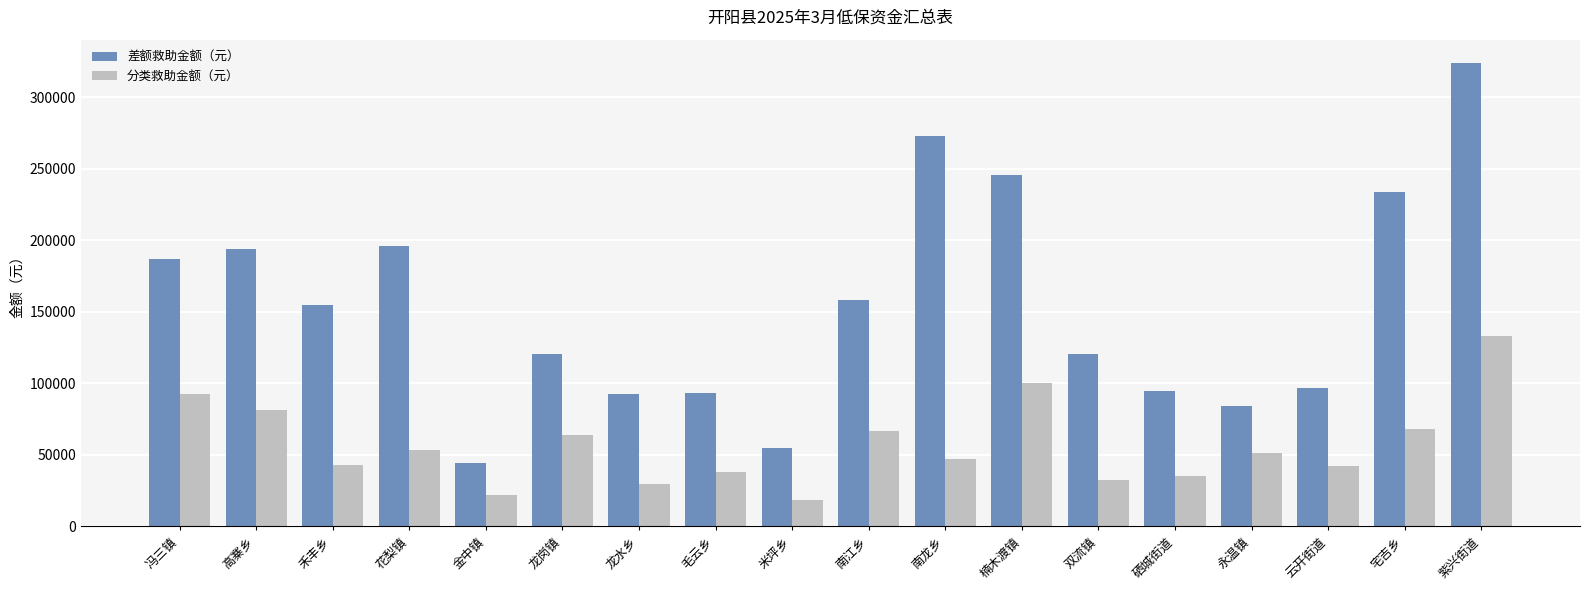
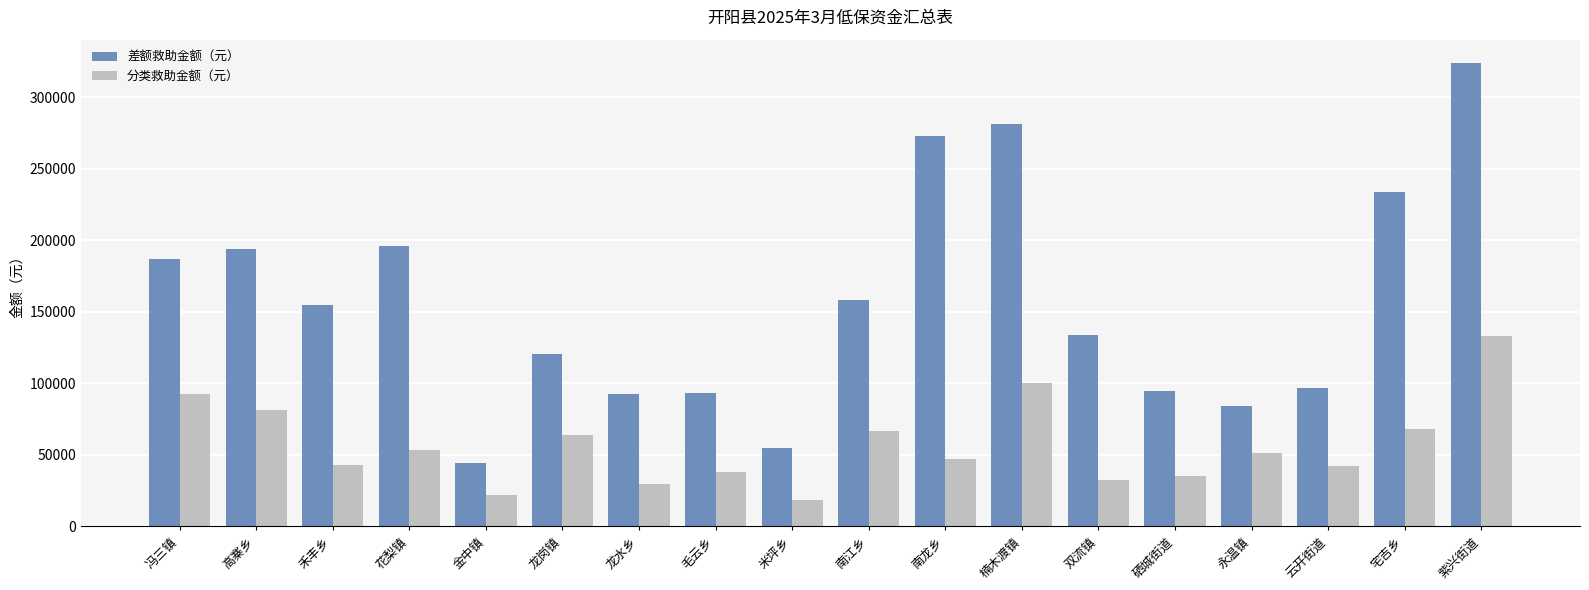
  {
    "差额救助金额（元）": {
      "冯三镇": 187000,
      "高寨乡": 194000,
      "禾丰乡": 155000,
      "花梨镇": 196000,
      "金中镇": 44000,
      "龙岗镇": 120000,
      "龙水乡": 93000,
      "毛云乡": 93000,
      "米坪乡": 55000,
      "南江乡": 158000,
      "南龙乡": 273000,
-     "楠木渡镇": 246000,
-     "双流镇": 120000,
+     "楠木渡镇": 281000,
+     "双流镇": 134000,
      "硒城街道": 95000,
      "永温镇": 84000,
      "云开街道": 97000,
      "宅吉乡": 234000,
      "紫兴街道": 324000
    },
    "分类救助金额（元）": {
      "冯三镇": 93000,
      "高寨乡": 81000,
      "禾丰乡": 43000,
      "花梨镇": 53000,
      "金中镇": 22000,
      "龙岗镇": 64000,
      "龙水乡": 30000,
      "毛云乡": 38000,
      "米坪乡": 18000,
      "南江乡": 67000,
      "南龙乡": 47000,
      "楠木渡镇": 101000,
      "双流镇": 32000,
      "硒城街道": 35000,
      "永温镇": 51000,
      "云开街道": 42000,
      "宅吉乡": 68000,
      "紫兴街道": 133000
    }
  }
